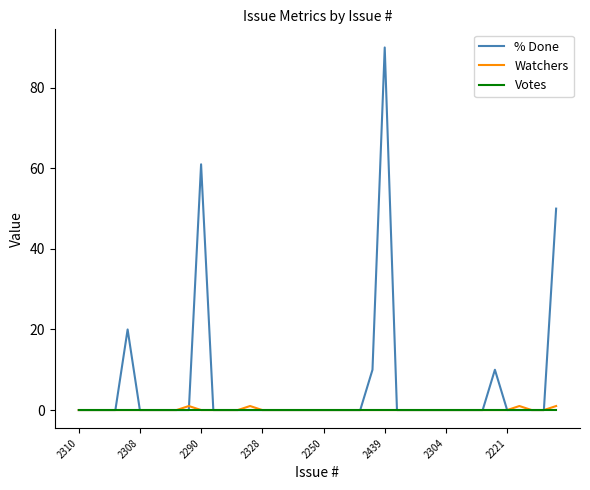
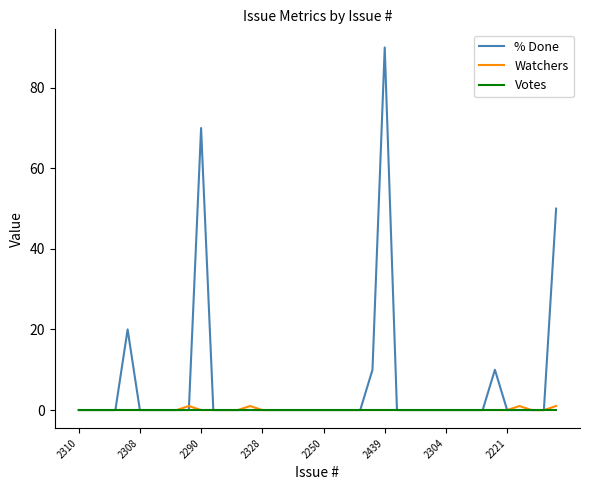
  {
    "% Done": {
-     "2290": 61,
+     "2290": 70,
      "2439": 90
    }
  }
